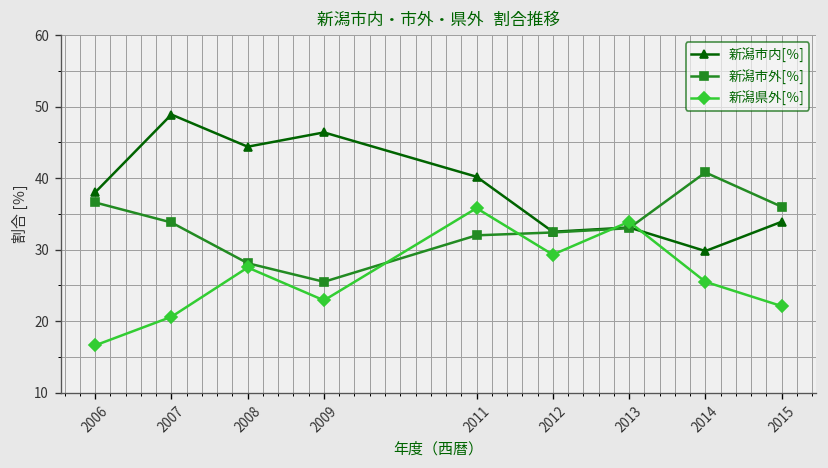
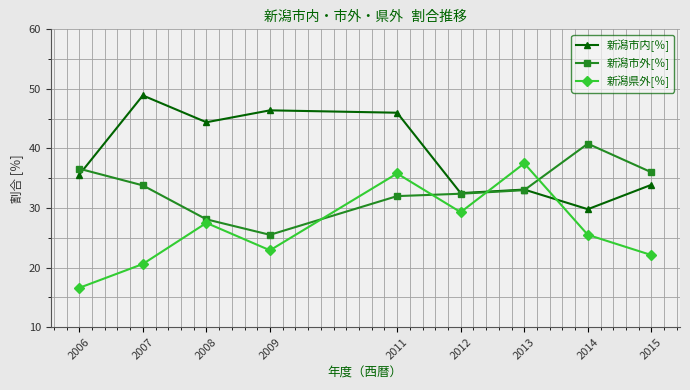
  {
    "新潟市内[％]": {
-     "2006": 38,
+     "2006": 36,
      "2007": 49,
      "2008": 44,
      "2009": 46,
-     "2011": 40,
+     "2011": 46,
      "2014": 30,
      "2015": 34
    },
    "新潟市外[％]": {
      "2006": 37,
      "2007": 34,
      "2008": 28,
      "2009": 26,
      "2011": 32,
      "2014": 41,
      "2015": 36
    },
    "新潟県外[％]": {
      "2006": 17,
      "2007": 21,
      "2008": 28,
      "2009": 23,
      "2011": 36,
      "2012": 29,
-     "2013": 34,
+     "2013": 38,
      "2014": 26,
      "2015": 22
    }
  }
